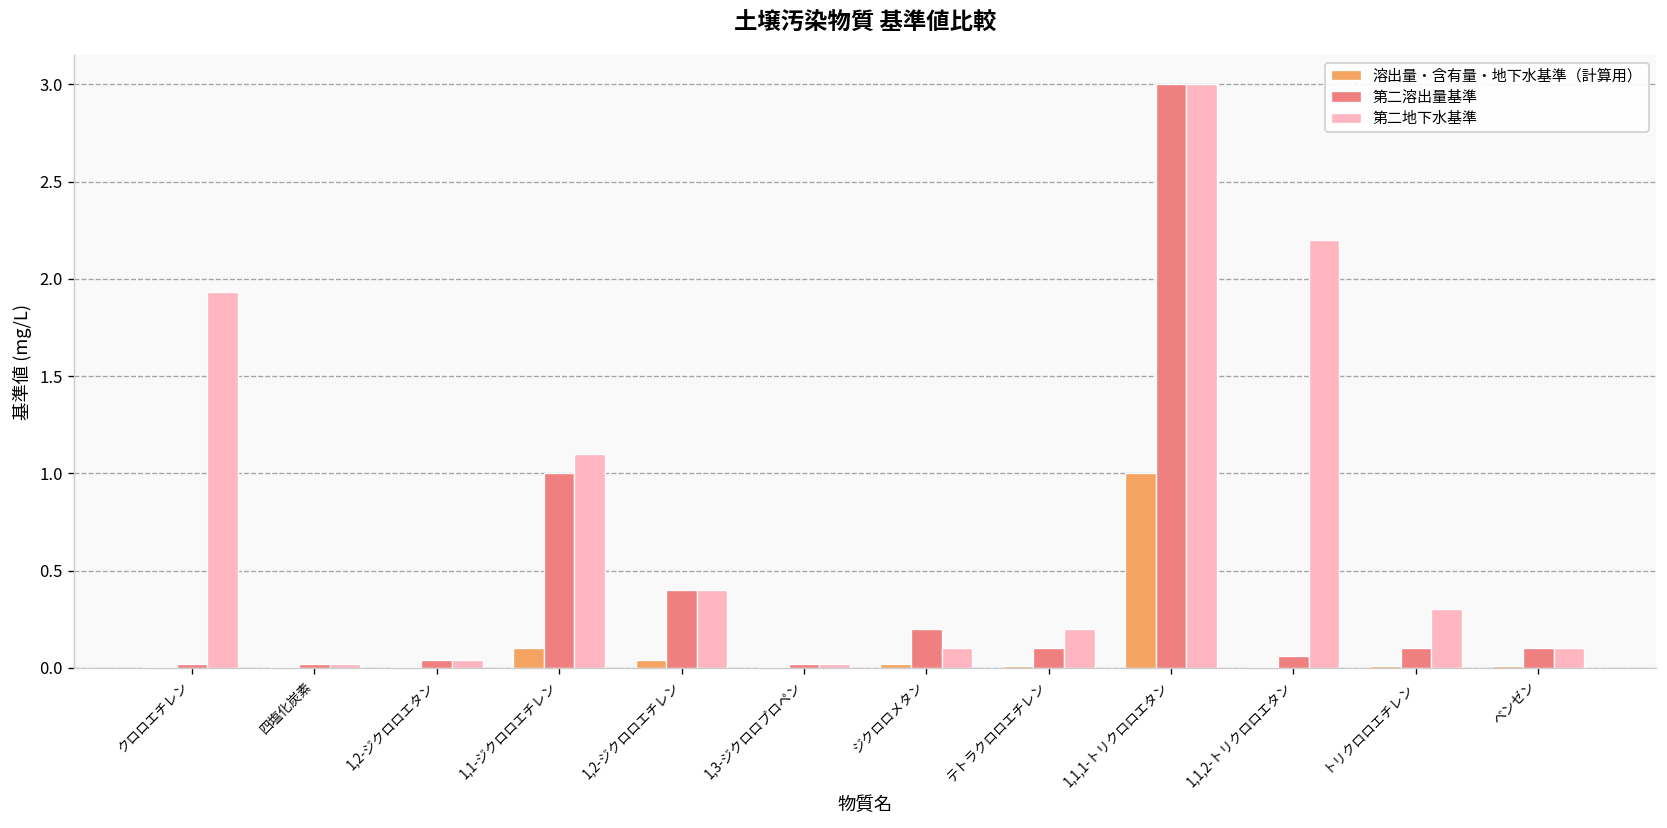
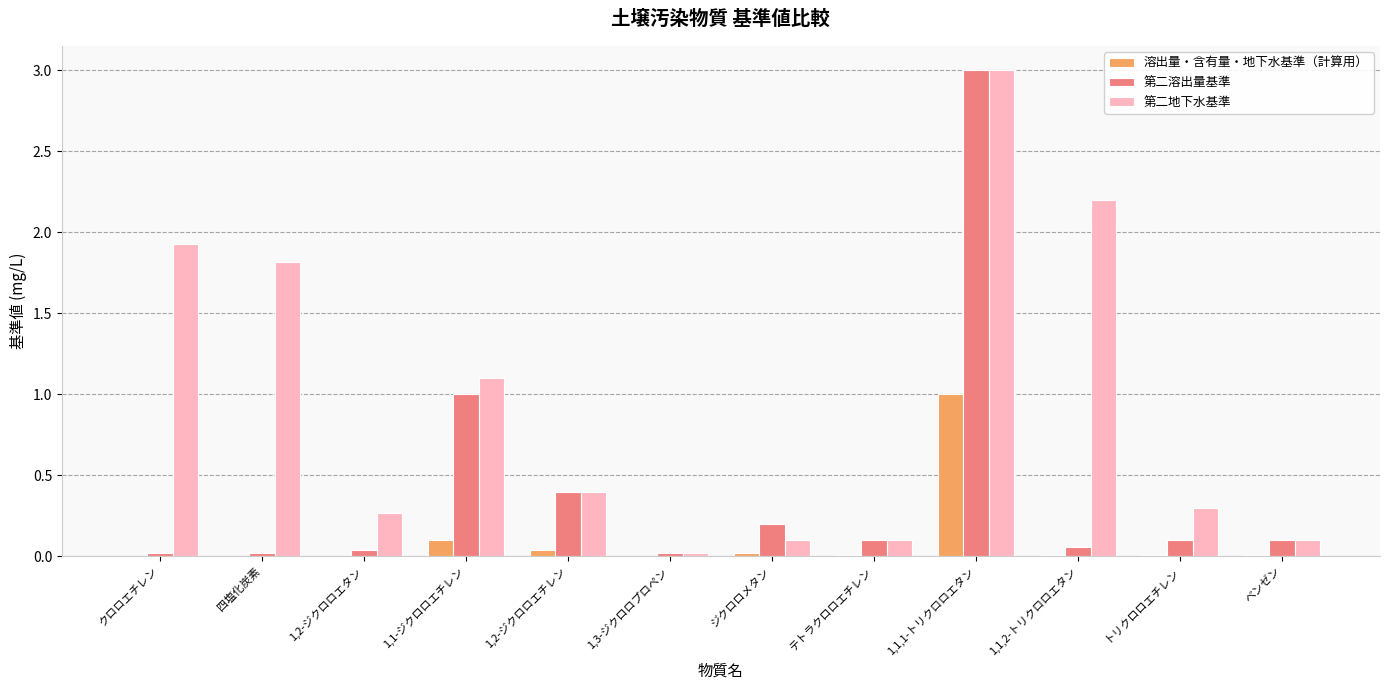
  {
    "第二地下水基準": {
      "クロロエチレン": 1.93,
-     "四塩化炭素": 0.02,
-     "1,2-ジクロロエタン": 0.04,
+     "四塩化炭素": 1.82,
+     "1,2-ジクロロエタン": 0.27,
      "1,1-ジクロロエチレン": 1.10,
      "1,2-ジクロロエチレン": 0.40,
      "1,3-ジクロロプロペン": 0.02,
      "ジクロロメタン": 0.10,
-     "テトラクロロエチレン": 0.2,
+     "テトラクロロエチレン": 0.1,
      "1,1,1-トリクロロエタン": 3.00,
      "1,1,2-トリクロロエタン": 2.20,
      "トリクロロエチレン": 0.30,
      "ベンゼン": 0.10
    }
  }
